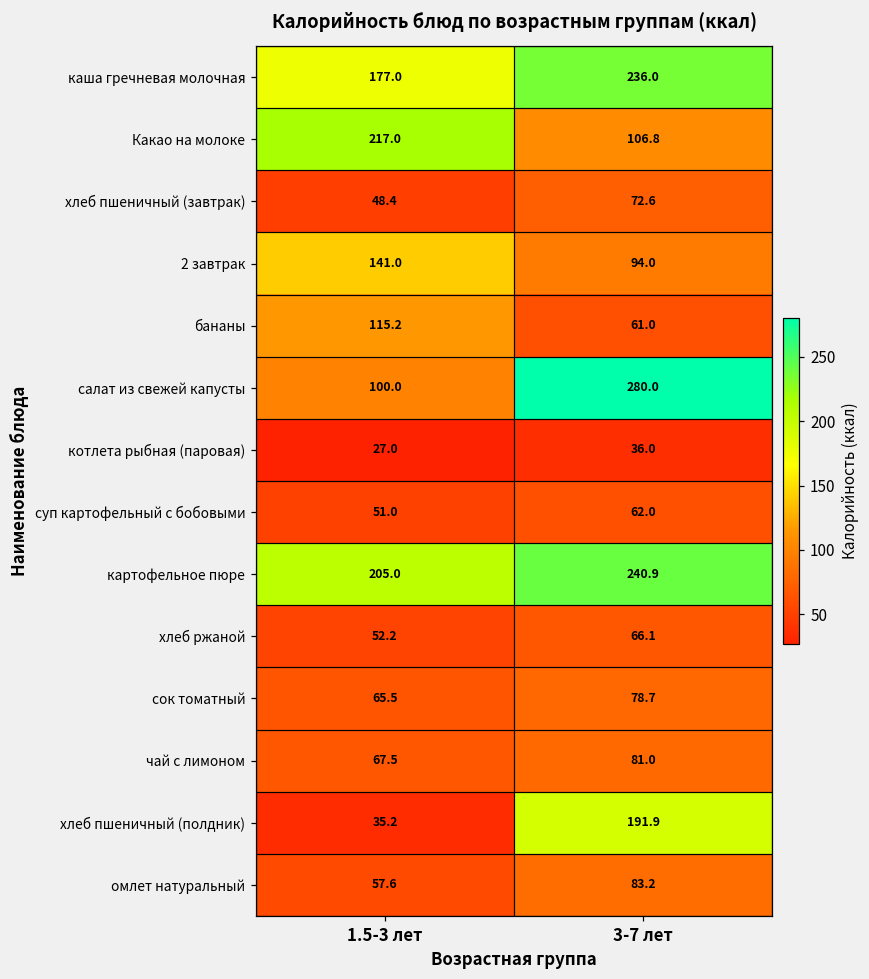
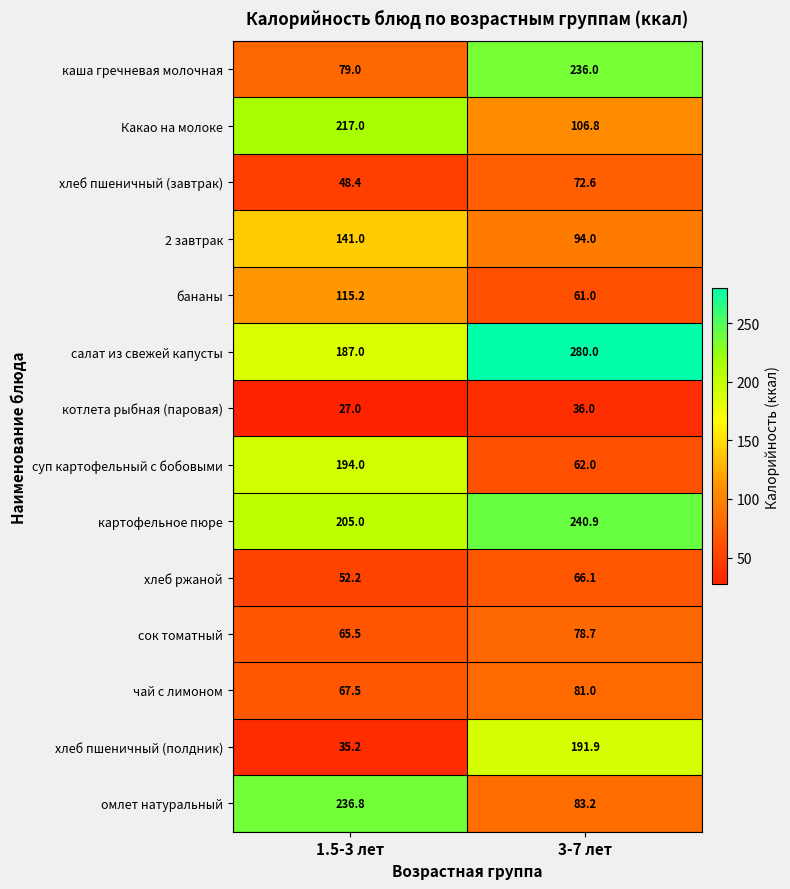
  {
    "каша гречневая молочная": {
-     "1.5-3 лет": 177.0,
+     "1.5-3 лет": 79.0,
      "3-7 лет": 236.0
    },
    "Какао на молоке": {
      "1.5-3 лет": 217.0,
      "3-7 лет": 106.8
    },
    "хлеб пшеничный (завтрак)": {
      "1.5-3 лет": 48.4,
      "3-7 лет": 72.6
    },
    "2 завтрак": {
      "1.5-3 лет": 141.0,
      "3-7 лет": 94.0
    },
    "бананы": {
      "1.5-3 лет": 115.2,
      "3-7 лет": 61.0
    },
    "салат из свежей капусты": {
-     "1.5-3 лет": 100.0,
+     "1.5-3 лет": 187.0,
      "3-7 лет": 280.0
    },
    "котлета рыбная (паровая)": {
      "1.5-3 лет": 27.0,
      "3-7 лет": 36.0
    },
    "суп картофельный с бобовыми": {
-     "1.5-3 лет": 51.0,
+     "1.5-3 лет": 194.0,
      "3-7 лет": 62.0
    },
    "картофельное пюре": {
      "1.5-3 лет": 205.0,
      "3-7 лет": 240.9
    },
    "хлеб ржаной": {
      "1.5-3 лет": 52.2,
      "3-7 лет": 66.1
    },
    "сок томатный": {
      "1.5-3 лет": 65.5,
      "3-7 лет": 78.7
    },
    "чай с лимоном": {
      "1.5-3 лет": 67.5,
      "3-7 лет": 81.0
    },
    "хлеб пшеничный (полдник)": {
      "1.5-3 лет": 35.2,
      "3-7 лет": 191.9
    },
    "омлет натуральный": {
-     "1.5-3 лет": 57.6,
+     "1.5-3 лет": 236.8,
      "3-7 лет": 83.2
    }
  }
